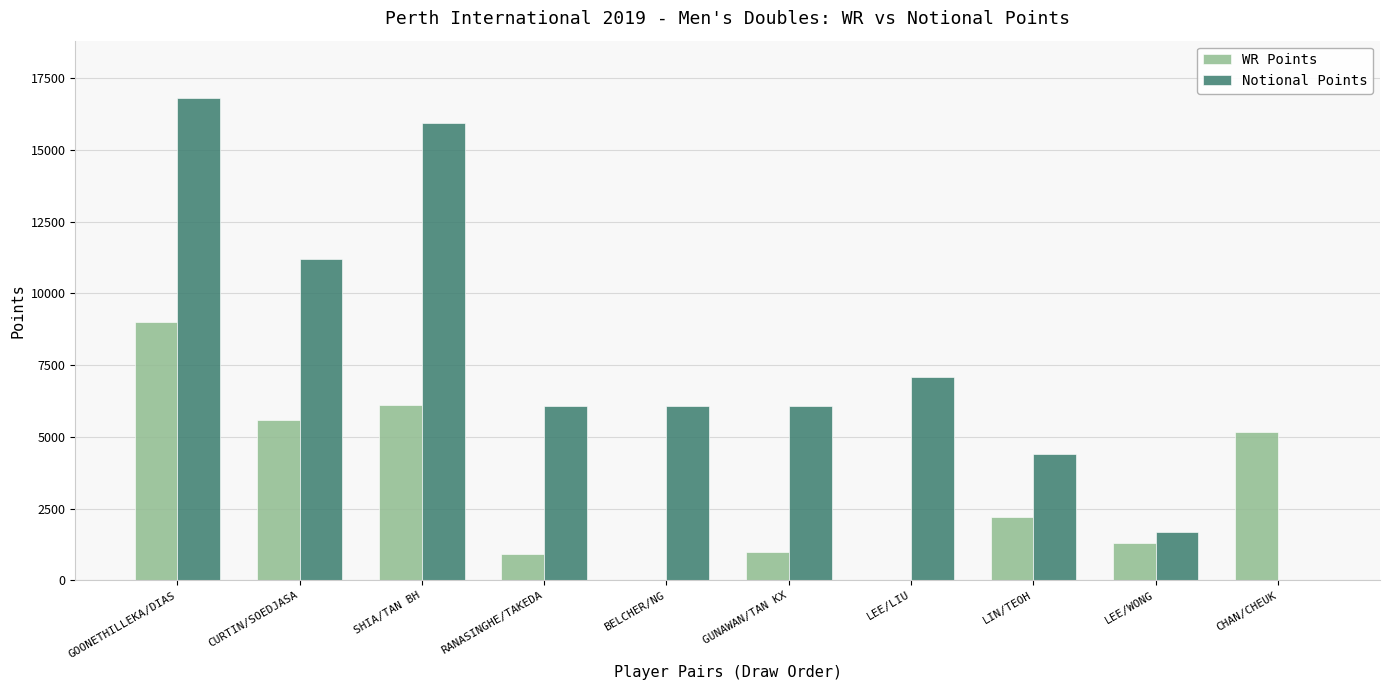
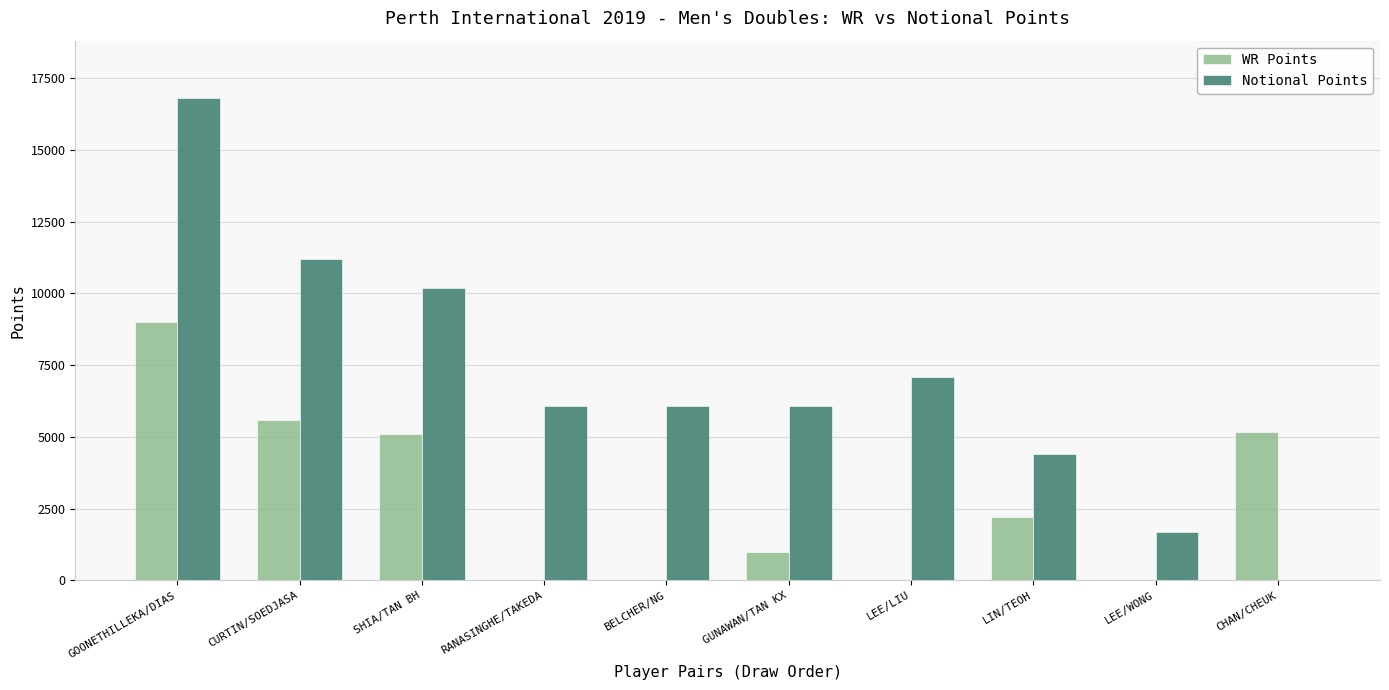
  {
    "WR Points": {
      "GOONETHILLEKA/DIAS": 9000,
      "CURTIN/SOEDJASA": 5600,
-     "SHIA/TAN BH": 6100,
-     "RANASINGHE/TAKEDA": 900,
+     "SHIA/TAN BH": 5100,
+     "RANASINGHE/TAKEDA": 0,
      "BELCHER/NG": 0,
      "GUNAWAN/TAN KX": 1000,
      "LEE/LIU": 0,
      "LIN/TEOH": 2200,
-     "LEE/WONG": 1300,
+     "LEE/WONG": 0,
      "CHAN/CHEUK": 5200
    },
    "Notional Points": {
      "GOONETHILLEKA/DIAS": 16800,
      "CURTIN/SOEDJASA": 11200,
-     "SHIA/TAN BH": 15900,
+     "SHIA/TAN BH": 10200,
      "RANASINGHE/TAKEDA": 6100,
      "BELCHER/NG": 6100,
      "GUNAWAN/TAN KX": 6100,
      "LEE/LIU": 7100,
      "LIN/TEOH": 4400,
      "LEE/WONG": 1700,
      "CHAN/CHEUK": 0
    }
  }
